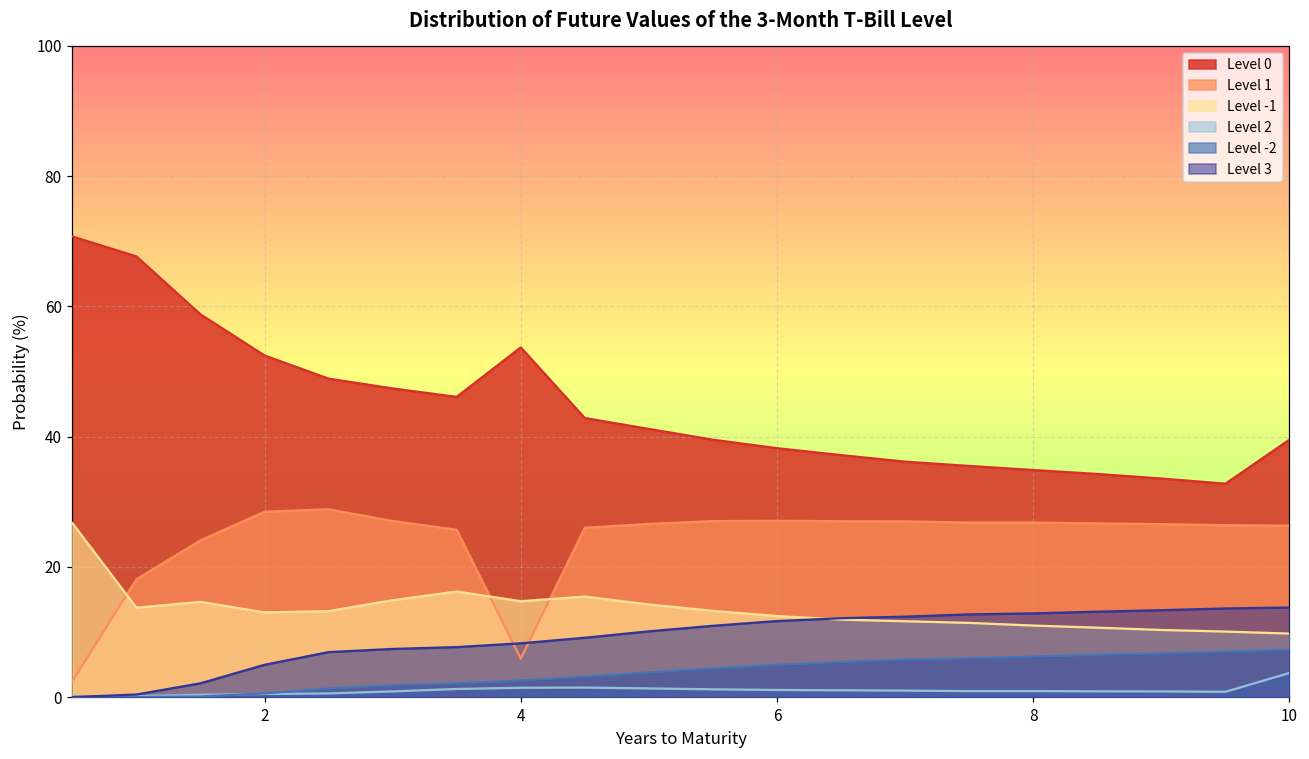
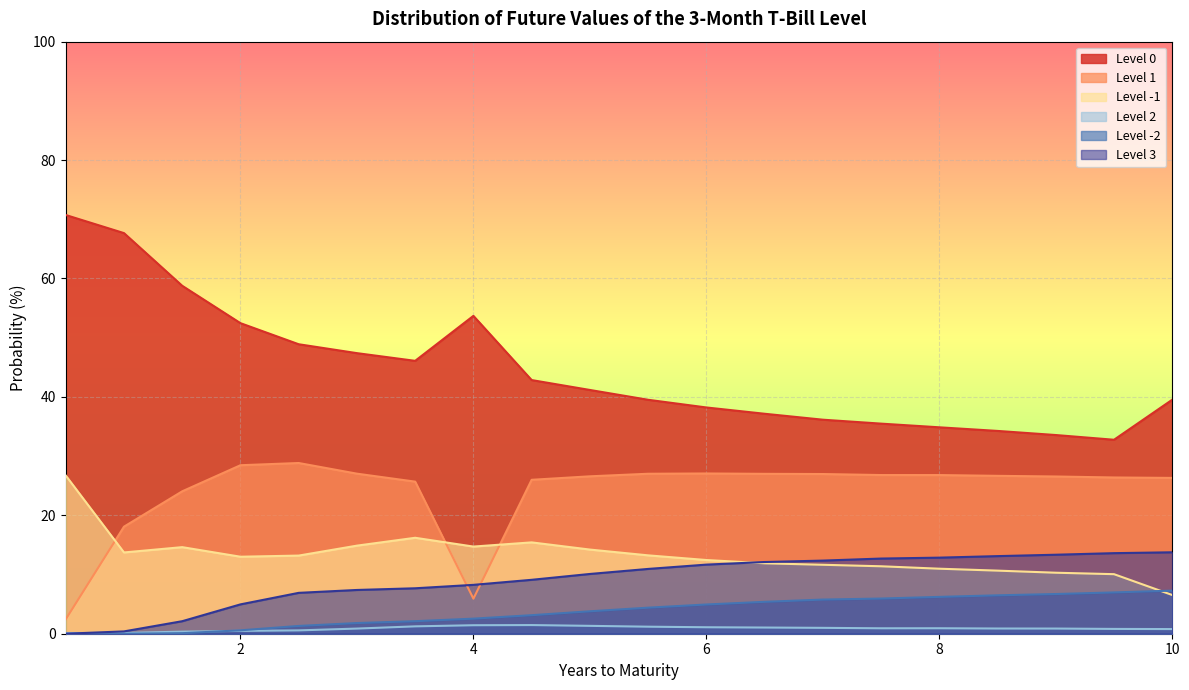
  {
    "Level 0": {
      "2": 52,
      "4": 54,
      "6": 38,
      "8": 35,
      "10": 40
    },
    "Level 1": {
      "2": 28,
      "4": 6,
      "6": 27,
      "8": 27,
      "10": 26
    },
    "Level -1": {
      "2": 13,
      "4": 15,
      "6": 12,
      "8": 11,
-     "10": 10
+     "10": 7
    },
    "Level 2": {
      "4": 1,
      "6": 1,
      "8": 1,
-     "10": 4
+     "10": 1
    }
  }
